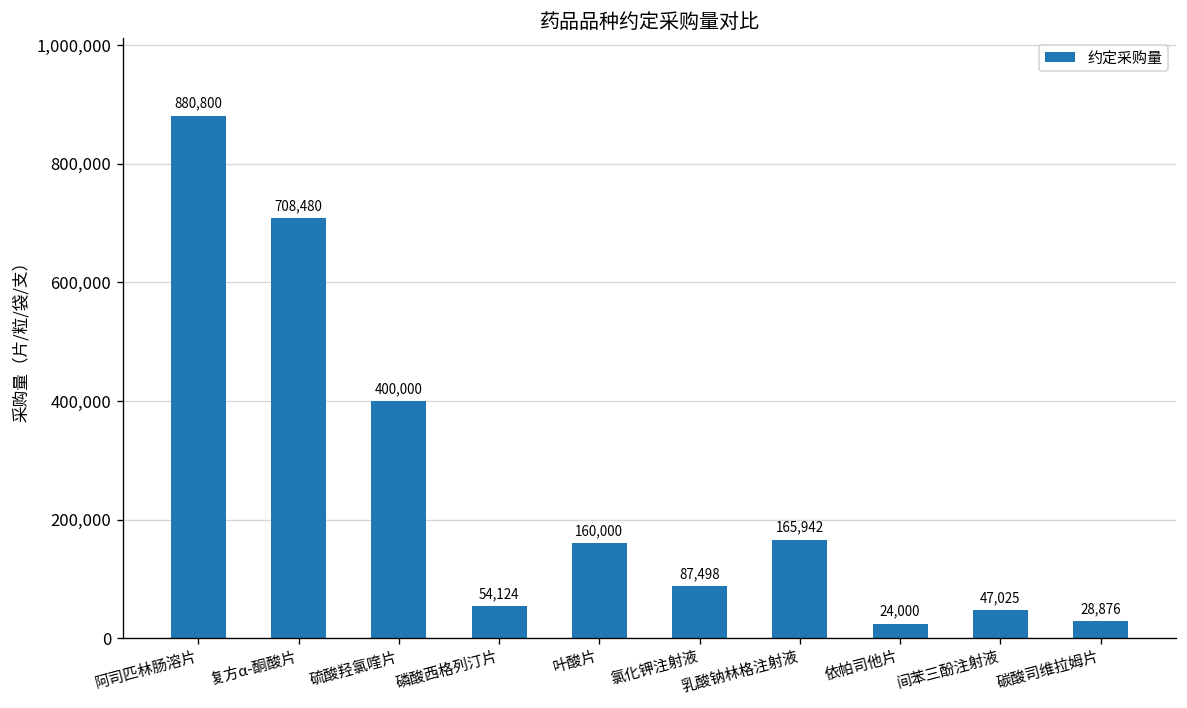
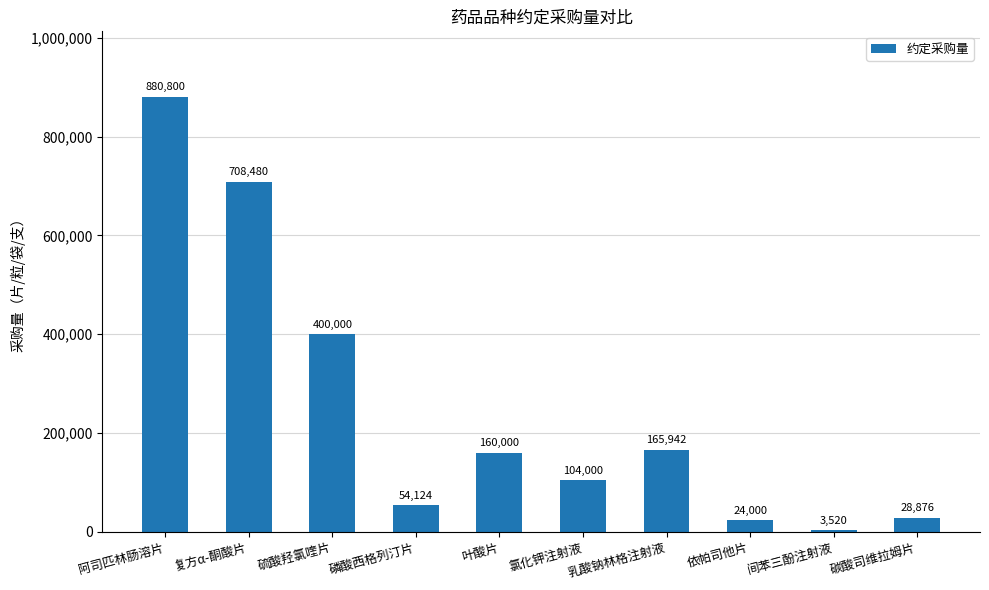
  {
    "阿司匹林肠溶片": "880,800",
    "复方α-酮酸片": "708,480",
    "硫酸羟氯喹片": "400,000",
    "磷酸西格列汀片": "54,124",
    "叶酸片": "160,000",
-   "氯化钾注射液": "87,498",
+   "氯化钾注射液": "104,000",
    "乳酸钠林格注射液": "165,942",
    "依帕司他片": "24,000",
-   "间苯三酚注射液": "47,025",
+   "间苯三酚注射液": "3,520",
    "碳酸司维拉姆片": "28,876"
  }
